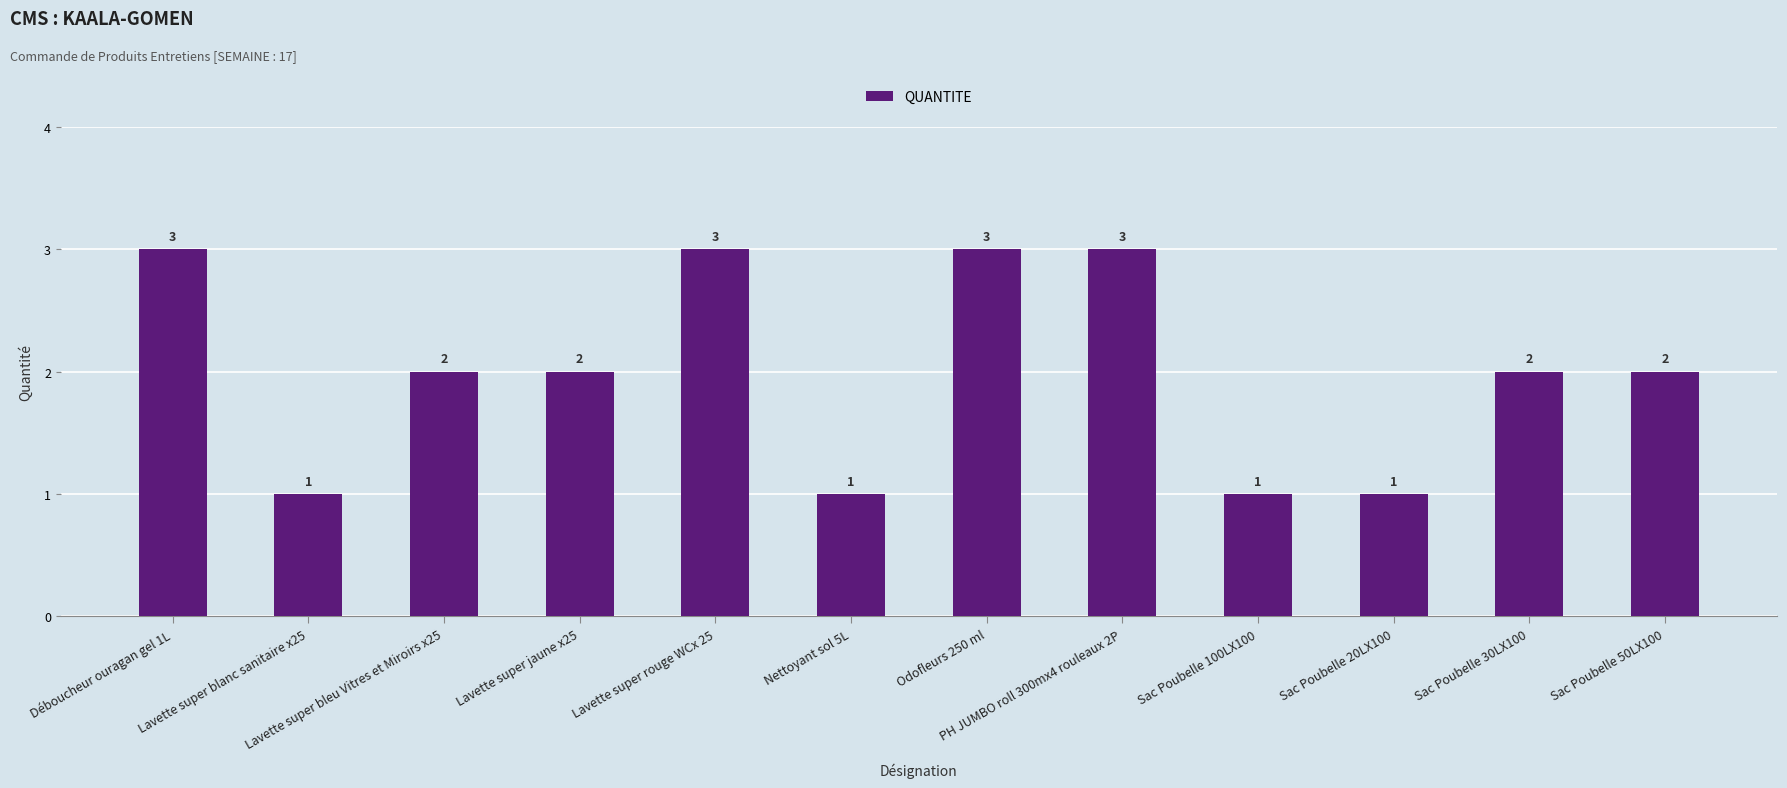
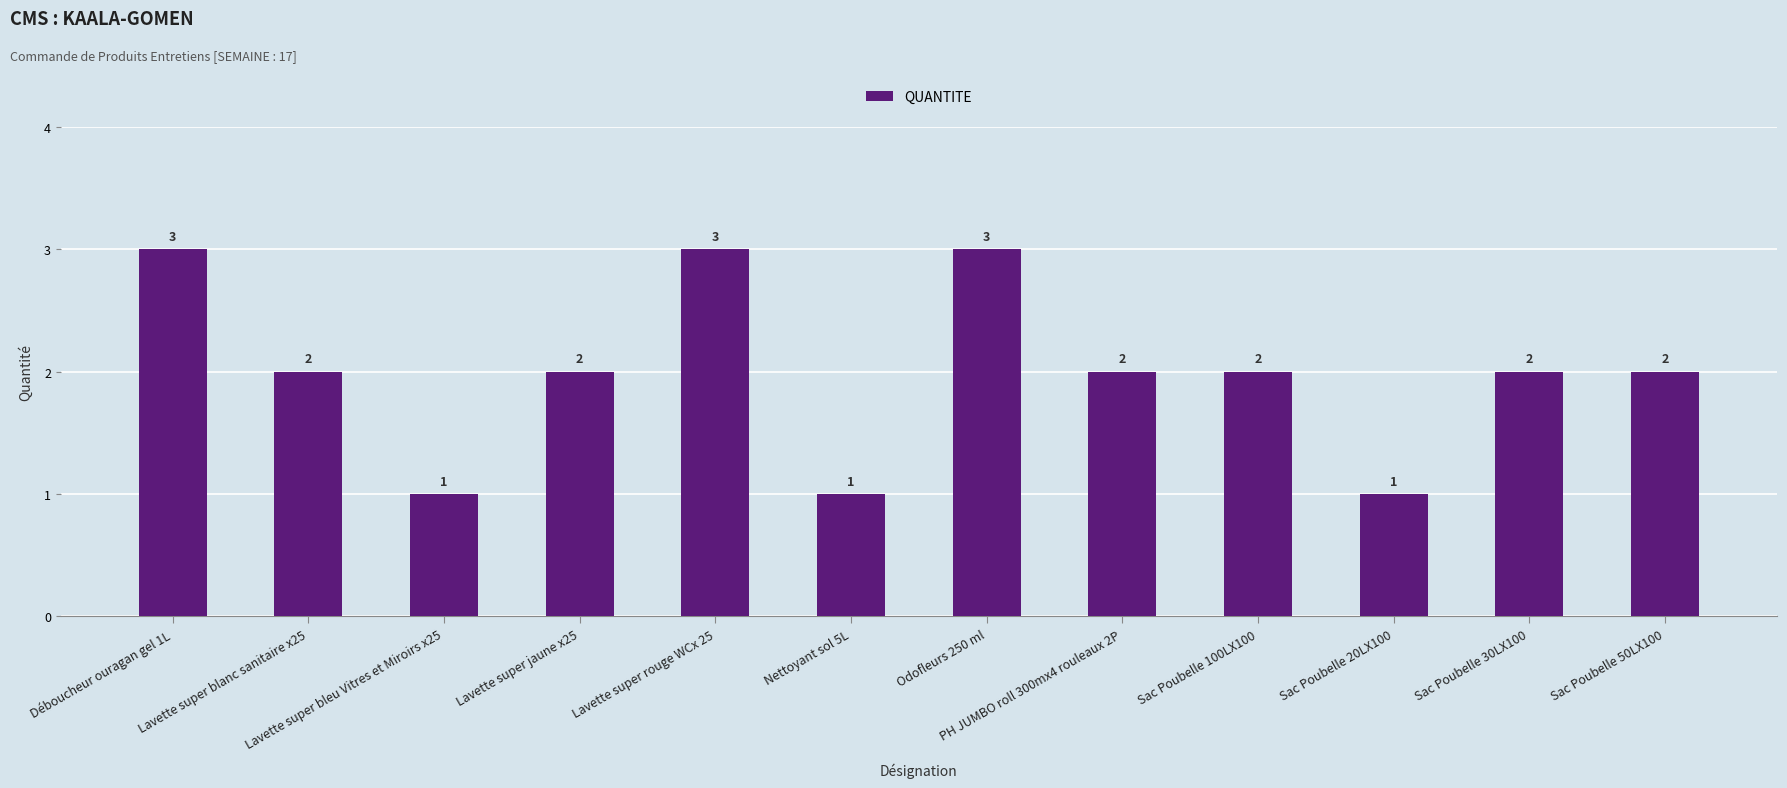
  {
    "Déboucheur ouragan gel 1L": 3,
-   "Lavette super blanc sanitaire x25": 1,
-   "Lavette super bleu Vitres et Miroirs x25": 2,
+   "Lavette super blanc sanitaire x25": 2,
+   "Lavette super bleu Vitres et Miroirs x25": 1,
    "Lavette super jaune x25": 2,
    "Lavette super rouge WCx 25": 3,
    "Nettoyant sol 5L": 1,
    "Odofleurs 250 ml": 3,
-   "PH JUMBO roll 300mx4 rouleaux 2P": 3,
-   "Sac Poubelle 100LX100": 1,
+   "PH JUMBO roll 300mx4 rouleaux 2P": 2,
+   "Sac Poubelle 100LX100": 2,
    "Sac Poubelle 20LX100": 1,
    "Sac Poubelle 30LX100": 2,
    "Sac Poubelle 50LX100": 2
  }
